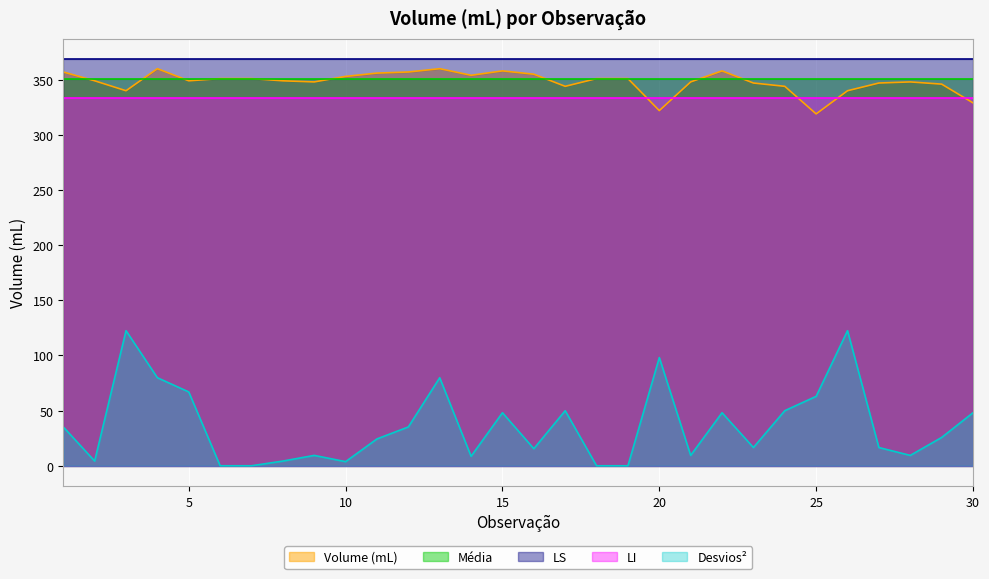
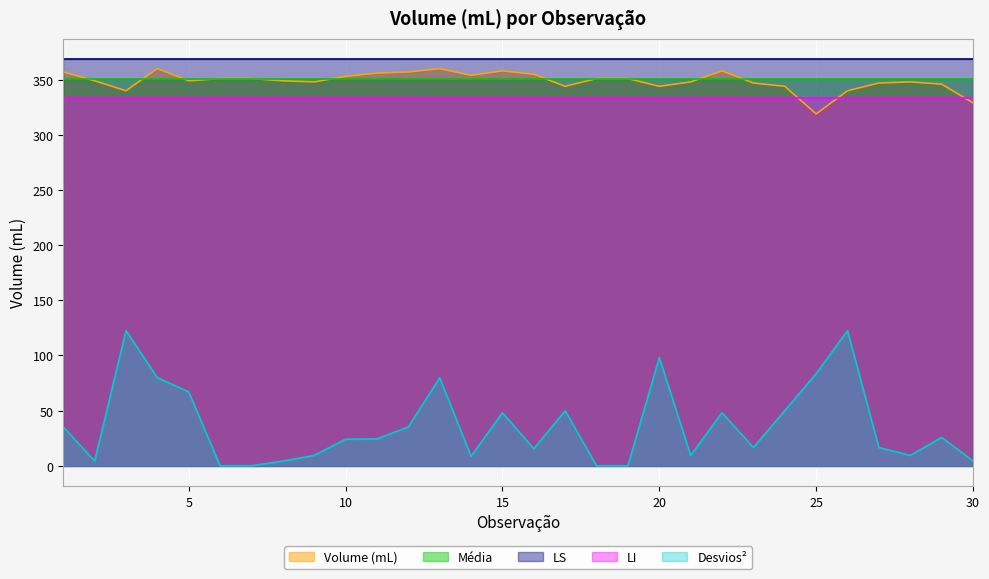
  {
    "Volume (mL)": {
      "15": 358,
-     "20": 322,
+     "20": 344,
      "25": 319,
      "30": 329
    },
    "Média": {
      "15": 351,
      "20": 351,
      "25": 351,
      "30": 351
    },
    "LS": {
      "5": 369,
      "10": 369,
      "15": 369,
      "20": 369,
      "25": 369,
      "30": 369
    },
    "LI": {
      "5": 334,
      "10": 334,
      "15": 334,
      "20": 334,
      "25": 334,
      "30": 334
    },
    "Desvios²": {
      "5": 67,
-     "10": 4,
+     "10": 24,
      "15": 48,
      "20": 98,
-     "25": 63,
-     "30": 48
+     "25": 83,
+     "30": 4
    }
  }
